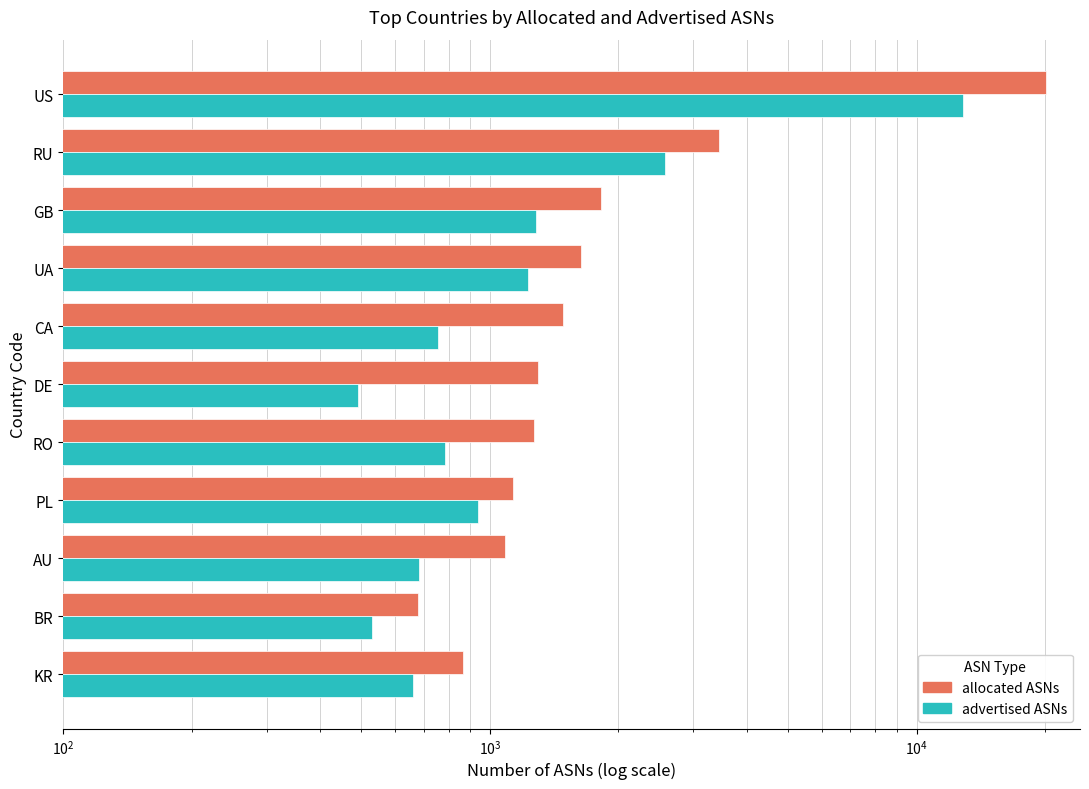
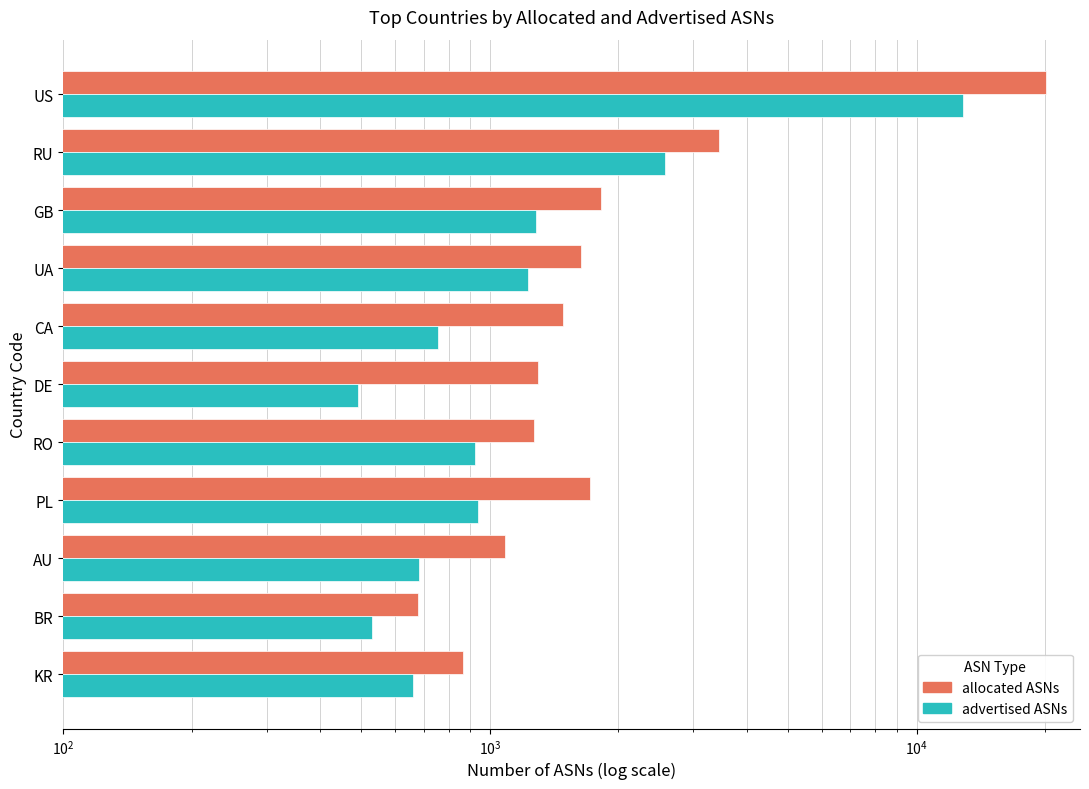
  {
    "allocated ASNs": {
      "US": 20000,
      "RU": 3500,
      "GB": 1820,
      "UA": 1640,
      "CA": 1490,
      "DE": 1300,
      "RO": 1270,
-     "PL": 1130,
+     "PL": 1720,
      "AU": 1080,
      "BR": 680,
      "KR": 870
    },
    "advertised ASNs": {
      "US": 12900,
      "RU": 2600,
      "GB": 1280,
      "UA": 1230,
      "CA": 750,
      "DE": 490,
-     "RO": 790,
+     "RO": 920,
      "PL": 940,
      "AU": 680,
      "BR": 530,
      "KR": 660
    }
  }
